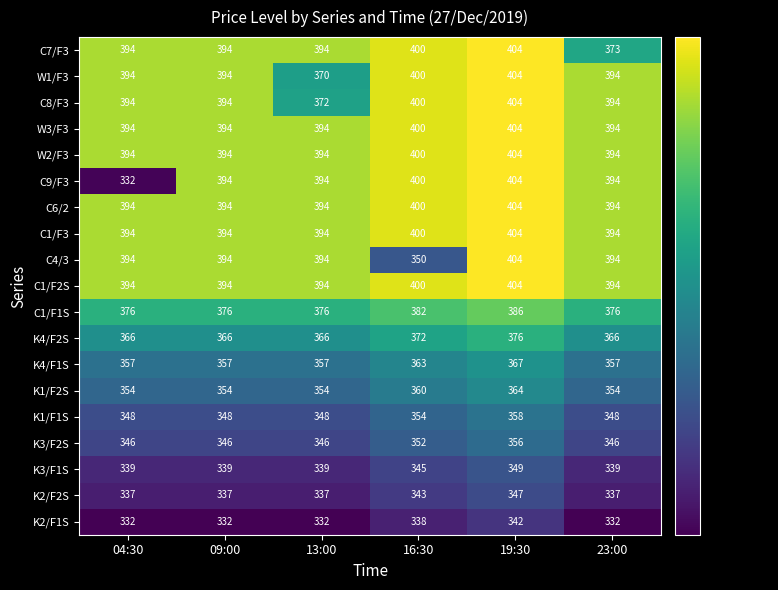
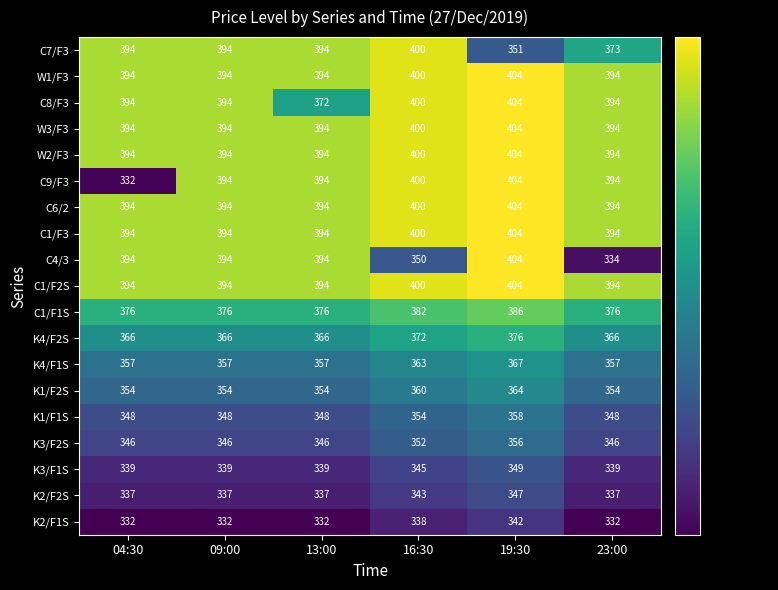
  {
    "C7/F3": {
      "04:30": 394,
      "09:00": 394,
      "13:00": 394,
      "16:30": 400,
-     "19:30": 404,
+     "19:30": 351,
      "23:00": 373
    },
    "W1/F3": {
      "04:30": 394,
      "09:00": 394,
-     "13:00": 370,
+     "13:00": 394,
      "16:30": 400,
      "19:30": 404,
      "23:00": 394
    },
    "C8/F3": {
      "04:30": 394,
      "09:00": 394,
      "13:00": 372,
      "16:30": 400,
      "19:30": 404,
      "23:00": 394
    },
    "W3/F3": {
      "04:30": 394,
      "09:00": 394,
      "13:00": 394,
      "16:30": 400,
      "19:30": 404,
      "23:00": 394
    },
    "W2/F3": {
      "04:30": 394,
      "09:00": 394,
      "13:00": 394,
      "16:30": 400,
      "19:30": 404,
      "23:00": 394
    },
    "C9/F3": {
      "04:30": 332,
      "09:00": 394,
      "13:00": 394,
      "16:30": 400,
      "19:30": 404,
      "23:00": 394
    },
    "C6/2": {
      "04:30": 394,
      "09:00": 394,
      "13:00": 394,
      "16:30": 400,
      "19:30": 404,
      "23:00": 394
    },
    "C1/F3": {
      "04:30": 394,
      "09:00": 394,
      "13:00": 394,
      "16:30": 400,
      "19:30": 404,
      "23:00": 394
    },
    "C4/3": {
      "04:30": 394,
      "09:00": 394,
      "13:00": 394,
      "16:30": 350,
      "19:30": 404,
-     "23:00": 394
+     "23:00": 334
    },
    "C1/F2S": {
      "04:30": 394,
      "09:00": 394,
      "13:00": 394,
      "16:30": 400,
      "19:30": 404,
      "23:00": 394
    },
    "C1/F1S": {
      "04:30": 376,
      "09:00": 376,
      "13:00": 376,
      "16:30": 382,
      "19:30": 386,
      "23:00": 376
    },
    "K4/F2S": {
      "04:30": 366,
      "09:00": 366,
      "13:00": 366,
      "16:30": 372,
      "19:30": 376,
      "23:00": 366
    },
    "K4/F1S": {
      "04:30": 357,
      "09:00": 357,
      "13:00": 357,
      "16:30": 363,
      "19:30": 367,
      "23:00": 357
    },
    "K1/F2S": {
      "04:30": 354,
      "09:00": 354,
      "13:00": 354,
      "16:30": 360,
      "19:30": 364,
      "23:00": 354
    },
    "K1/F1S": {
      "04:30": 348,
      "09:00": 348,
      "13:00": 348,
      "16:30": 354,
      "19:30": 358,
      "23:00": 348
    },
    "K3/F2S": {
      "04:30": 346,
      "09:00": 346,
      "13:00": 346,
      "16:30": 352,
      "19:30": 356,
      "23:00": 346
    },
    "K3/F1S": {
      "04:30": 339,
      "09:00": 339,
      "13:00": 339,
      "16:30": 345,
      "19:30": 349,
      "23:00": 339
    },
    "K2/F2S": {
      "04:30": 337,
      "09:00": 337,
      "13:00": 337,
      "16:30": 343,
      "19:30": 347,
      "23:00": 337
    },
    "K2/F1S": {
      "04:30": 332,
      "09:00": 332,
      "13:00": 332,
      "16:30": 338,
      "19:30": 342,
      "23:00": 332
    }
  }
